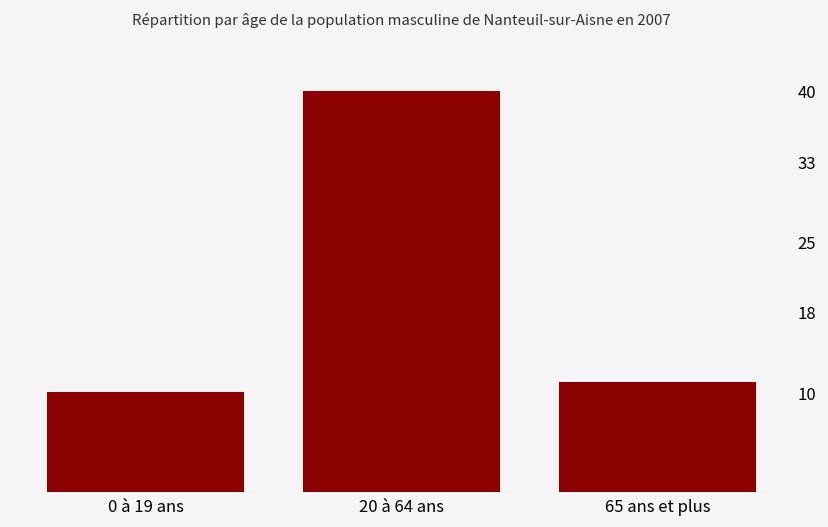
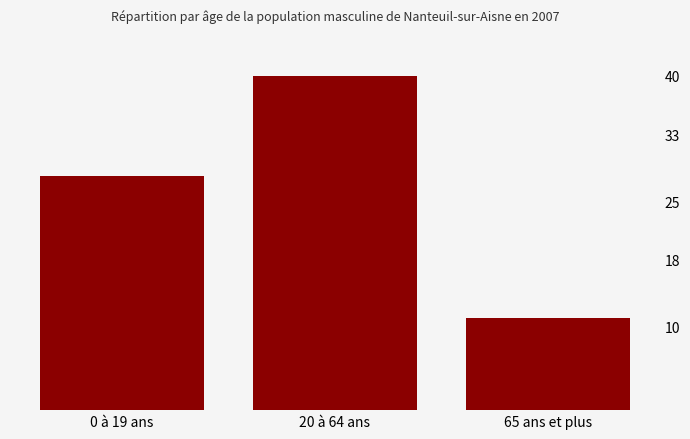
  {
-   "0 à 19 ans": 10,
+   "0 à 19 ans": 28,
    "20 à 64 ans": 40,
    "65 ans et plus": 11
  }
